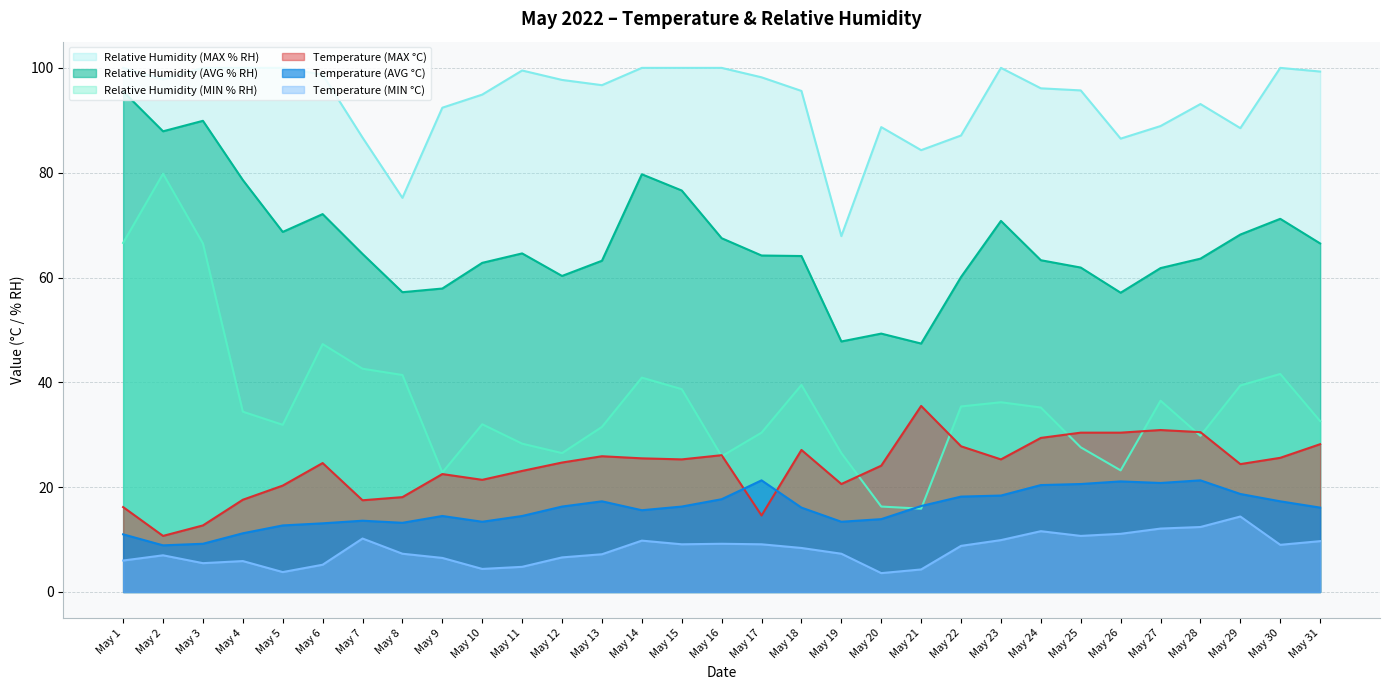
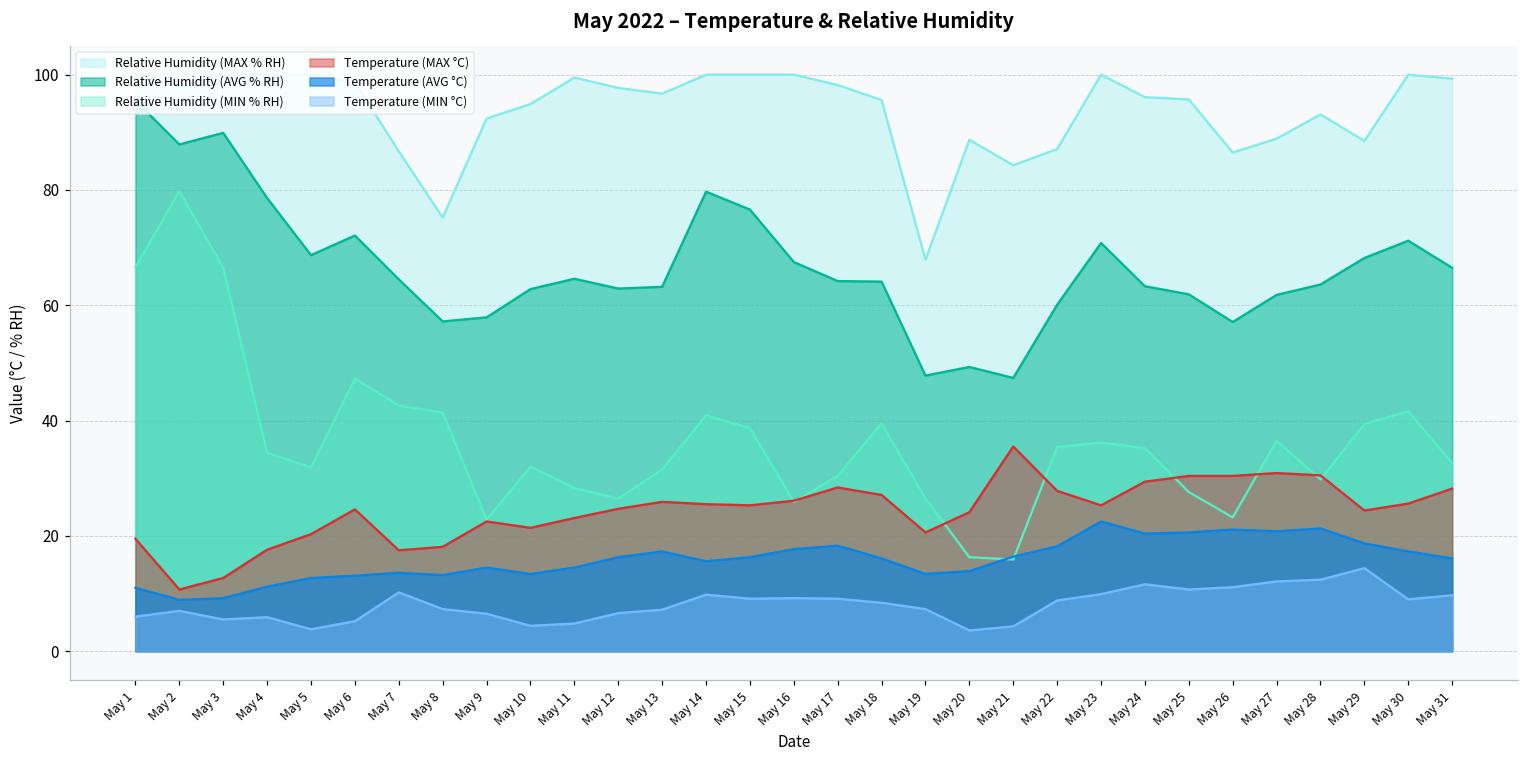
  {
    "Relative Humidity (AVG % RH)": {
      "May 2": 88,
      "May 3": 90,
      "May 4": 79,
      "May 5": 69,
      "May 6": 72,
      "May 7": 65,
      "May 8": 57,
      "May 9": 58,
      "May 10": 63,
      "May 11": 65,
-     "May 12": 60,
+     "May 12": 63,
      "May 13": 63,
      "May 14": 80,
      "May 15": 77,
      "May 16": 68,
      "May 17": 64,
      "May 18": 64,
      "May 19": 48,
      "May 20": 49,
      "May 21": 47,
      "May 22": 60,
      "May 23": 71,
      "May 24": 63,
      "May 25": 62,
      "May 26": 57,
      "May 27": 62,
      "May 28": 64,
      "May 29": 68,
      "May 30": 71,
      "May 31": 67
    },
    "Temperature (MAX °C)": {
-     "May 1": 16,
+     "May 1": 20,
      "May 2": 11,
      "May 3": 13,
      "May 4": 18,
      "May 5": 20,
      "May 6": 25,
      "May 7": 18,
      "May 8": 18,
      "May 10": 21,
      "May 11": 23,
      "May 12": 25,
      "May 13": 26,
      "May 14": 26,
      "May 15": 25,
-     "May 17": 15,
+     "May 17": 28,
      "May 18": 27,
      "May 19": 21,
      "May 20": 24,
      "May 21": 36,
      "May 22": 28,
      "May 23": 25,
      "May 24": 29,
      "May 25": 30,
      "May 26": 30,
      "May 27": 31,
      "May 28": 31,
      "May 29": 24,
      "May 30": 26,
      "May 31": 28
    },
    "Temperature (AVG °C)": {
      "May 1": 11,
      "May 2": 9,
      "May 3": 9,
      "May 4": 11,
      "May 5": 13,
      "May 6": 13,
      "May 7": 14,
      "May 8": 13,
      "May 9": 15,
      "May 10": 13,
      "May 11": 15,
      "May 12": 16,
      "May 13": 17,
      "May 14": 16,
      "May 15": 16,
      "May 16": 18,
-     "May 17": 21,
+     "May 17": 18,
      "May 18": 16,
      "May 19": 13,
      "May 20": 14,
      "May 21": 16,
      "May 22": 18,
-     "May 23": 18,
+     "May 23": 23,
      "May 24": 20,
      "May 25": 21,
      "May 26": 21,
      "May 27": 21,
      "May 28": 21,
      "May 29": 19,
      "May 30": 17,
      "May 31": 16
    }
  }
